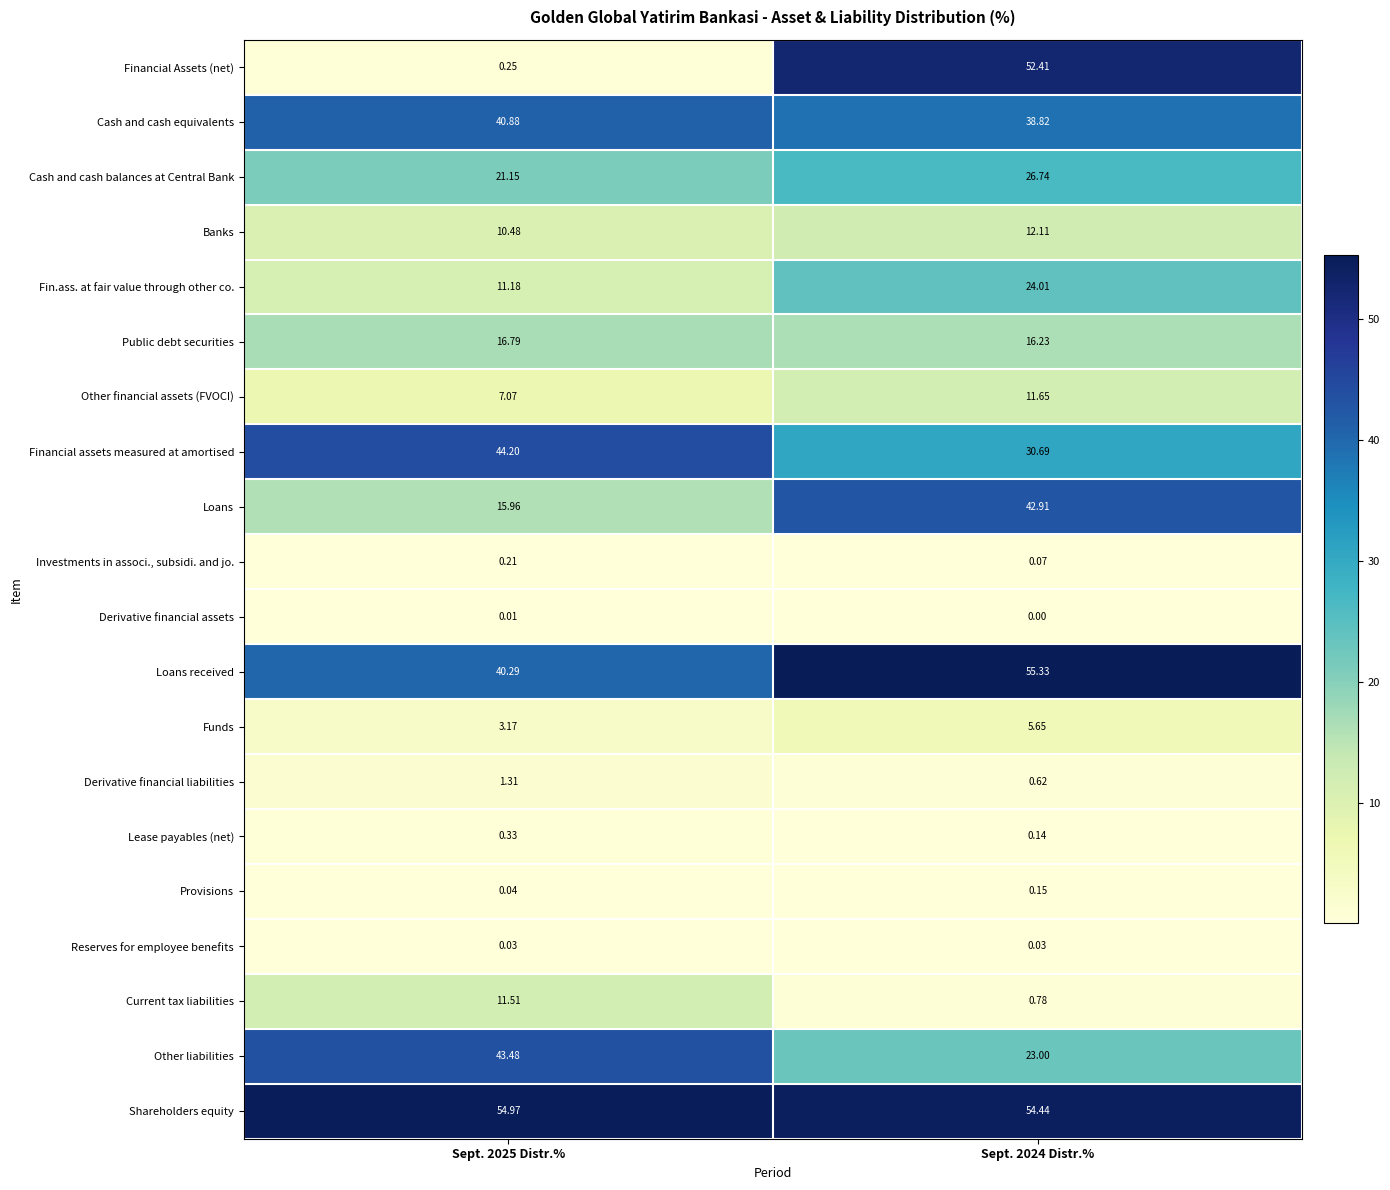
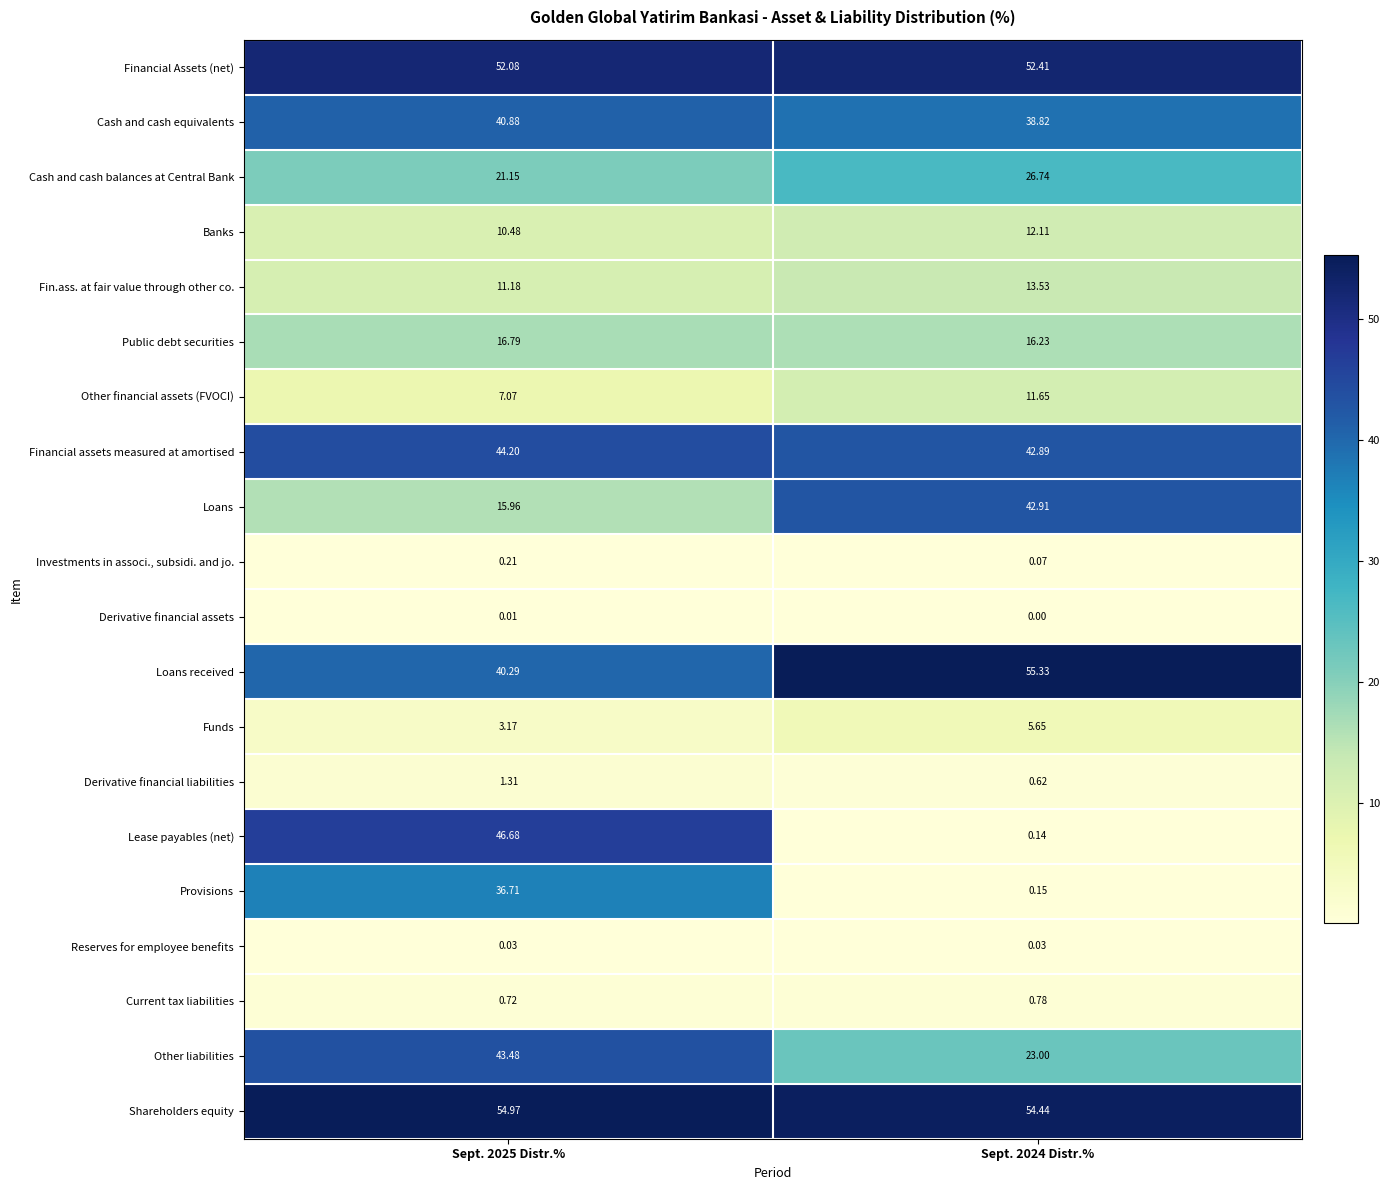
  {
    "Financial Assets (net)": {
-     "Sept. 2025 Distr.%": 0.25,
+     "Sept. 2025 Distr.%": 52.08,
      "Sept. 2024 Distr.%": 52.41
    },
    "Cash and cash equivalents": {
      "Sept. 2025 Distr.%": 40.88,
      "Sept. 2024 Distr.%": 38.82
    },
    "Cash and cash balances at Central Bank": {
      "Sept. 2025 Distr.%": 21.15,
      "Sept. 2024 Distr.%": 26.74
    },
    "Banks": {
      "Sept. 2025 Distr.%": 10.48,
      "Sept. 2024 Distr.%": 12.11
    },
    "Fin.ass. at fair value through other co.": {
      "Sept. 2025 Distr.%": 11.18,
-     "Sept. 2024 Distr.%": 24.01
+     "Sept. 2024 Distr.%": 13.53
    },
    "Public debt securities": {
      "Sept. 2025 Distr.%": 16.79,
      "Sept. 2024 Distr.%": 16.23
    },
    "Other financial assets (FVOCI)": {
      "Sept. 2025 Distr.%": 7.07,
      "Sept. 2024 Distr.%": 11.65
    },
    "Financial assets measured at amortised": {
      "Sept. 2025 Distr.%": 44.20,
-     "Sept. 2024 Distr.%": 30.69
+     "Sept. 2024 Distr.%": 42.89
    },
    "Loans": {
      "Sept. 2025 Distr.%": 15.96,
      "Sept. 2024 Distr.%": 42.91
    },
    "Investments in associ., subsidi. and jo.": {
      "Sept. 2025 Distr.%": 0.21,
      "Sept. 2024 Distr.%": 0.07
    },
    "Derivative financial assets": {
      "Sept. 2025 Distr.%": 0.01,
      "Sept. 2024 Distr.%": 0.00
    },
    "Loans received": {
      "Sept. 2025 Distr.%": 40.29,
      "Sept. 2024 Distr.%": 55.33
    },
    "Funds": {
      "Sept. 2025 Distr.%": 3.17,
      "Sept. 2024 Distr.%": 5.65
    },
    "Derivative financial liabilities": {
      "Sept. 2025 Distr.%": 1.31,
      "Sept. 2024 Distr.%": 0.62
    },
    "Lease payables (net)": {
-     "Sept. 2025 Distr.%": 0.33,
+     "Sept. 2025 Distr.%": 46.68,
      "Sept. 2024 Distr.%": 0.14
    },
    "Provisions": {
-     "Sept. 2025 Distr.%": 0.04,
+     "Sept. 2025 Distr.%": 36.71,
      "Sept. 2024 Distr.%": 0.15
    },
    "Reserves for employee benefits": {
      "Sept. 2025 Distr.%": 0.03,
      "Sept. 2024 Distr.%": 0.03
    },
    "Current tax liabilities": {
-     "Sept. 2025 Distr.%": 11.51,
+     "Sept. 2025 Distr.%": 0.72,
      "Sept. 2024 Distr.%": 0.78
    },
    "Other liabilities": {
      "Sept. 2025 Distr.%": 43.48,
      "Sept. 2024 Distr.%": 23.00
    },
    "Shareholders equity": {
      "Sept. 2025 Distr.%": 54.97,
      "Sept. 2024 Distr.%": 54.44
    }
  }
